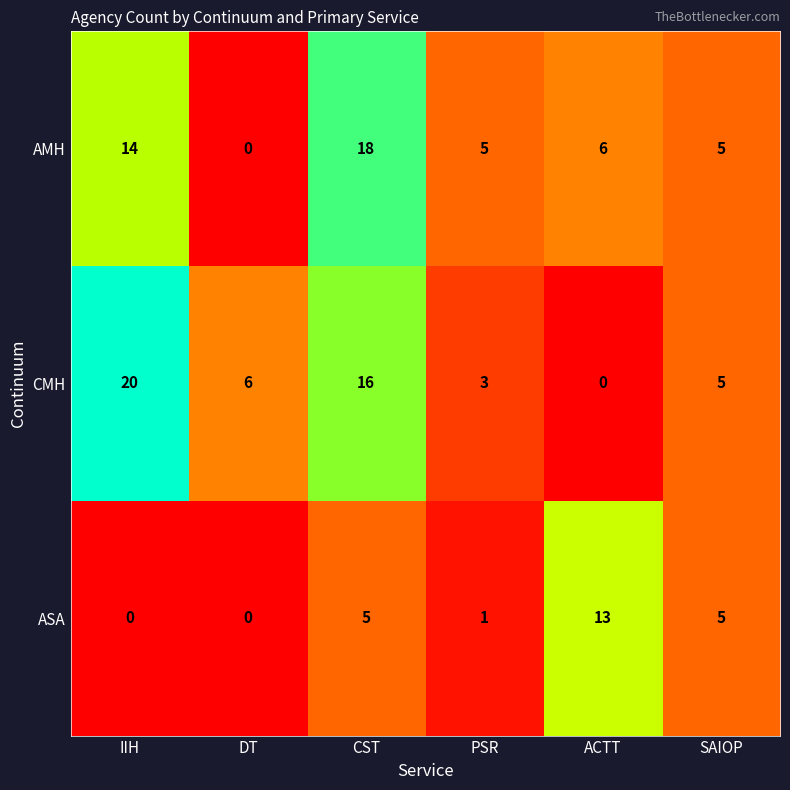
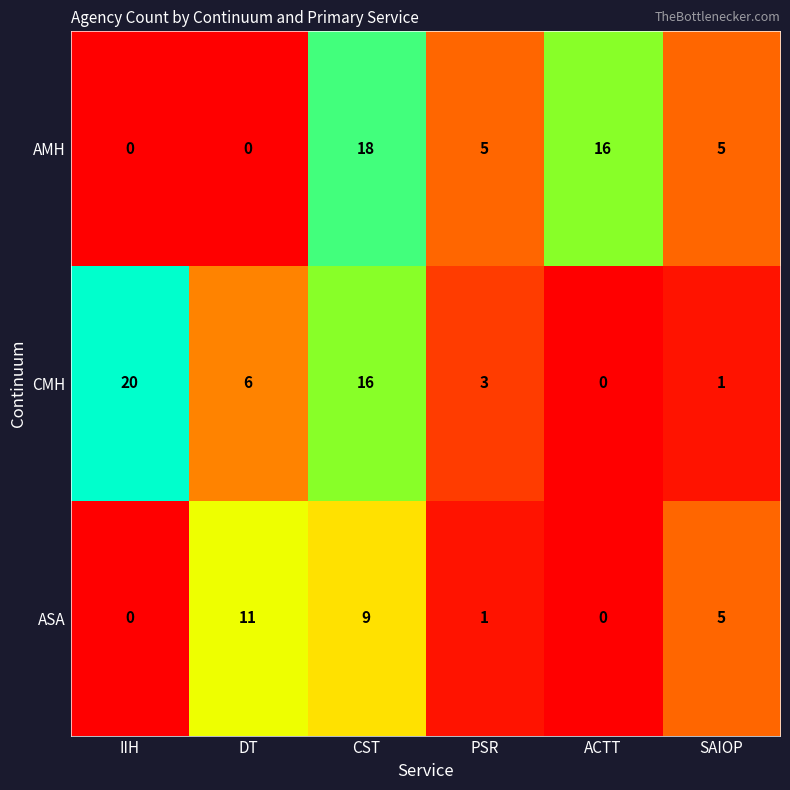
  {
    "AMH": {
-     "IIH": 14,
+     "IIH": 0,
      "DT": 0,
      "CST": 18,
      "PSR": 5,
-     "ACTT": 6,
+     "ACTT": 16,
      "SAIOP": 5
    },
    "CMH": {
      "IIH": 20,
      "DT": 6,
      "CST": 16,
      "PSR": 3,
      "ACTT": 0,
-     "SAIOP": 5
+     "SAIOP": 1
    },
    "ASA": {
      "IIH": 0,
-     "DT": 0,
-     "CST": 5,
+     "DT": 11,
+     "CST": 9,
      "PSR": 1,
-     "ACTT": 13,
+     "ACTT": 0,
      "SAIOP": 5
    }
  }
